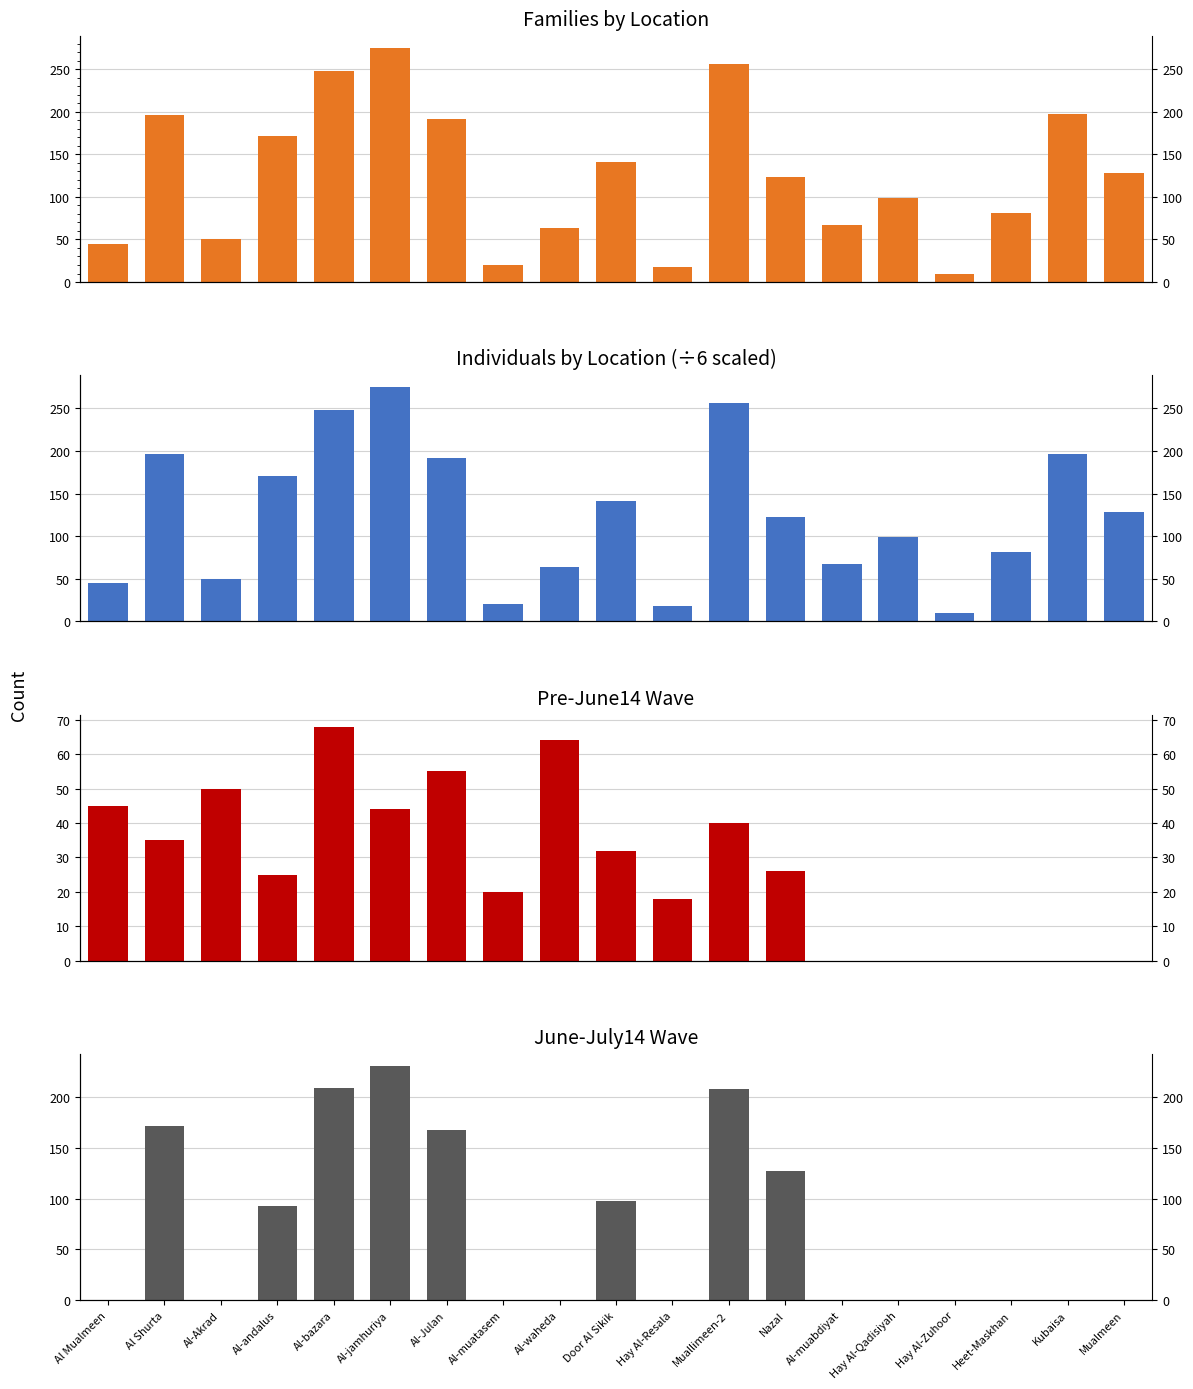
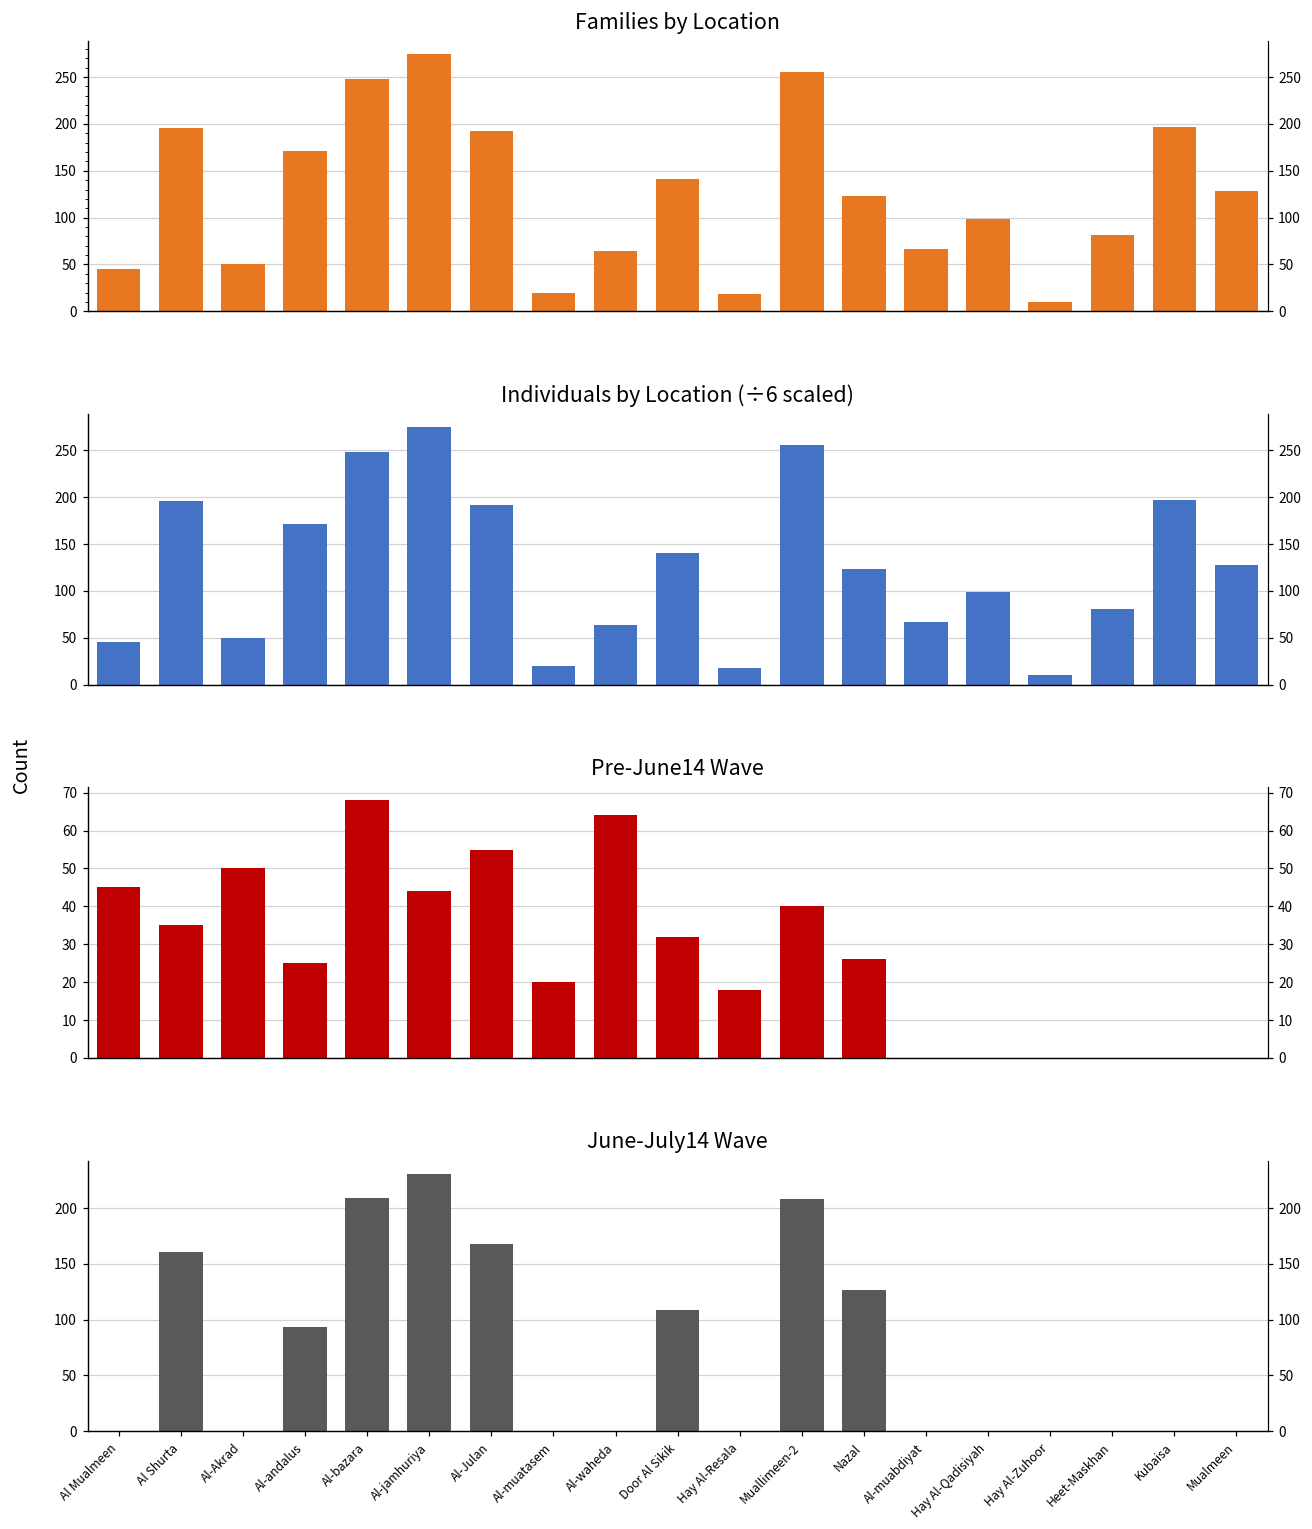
  {
    "June-July14 Wave": {
      "Al Mualmeen": 0,
-     "Al Shurta": 172,
+     "Al Shurta": 161,
      "Al-Akrad": 0,
      "Al-andalus": 93,
      "Al-bazara": 209,
      "Al-jamhuriya": 231,
      "Al-Julan": 168,
      "Al-muatasem": 0,
      "Al-waheda": 0,
-     "Door Al Sikik": 98,
+     "Door Al Sikik": 109,
      "Hay Al-Resala": 0,
      "Muallimeen-2": 208,
      "Nazal": 127,
      "Al-muabdiyat": 0,
      "Hay Al-Qadisiyah": 0,
      "Hay Al-Zuhoor": 0,
      "Heet-Maskhan": 0,
      "Kubaisa": 0,
      "Mualmeen": 0
    }
  }
